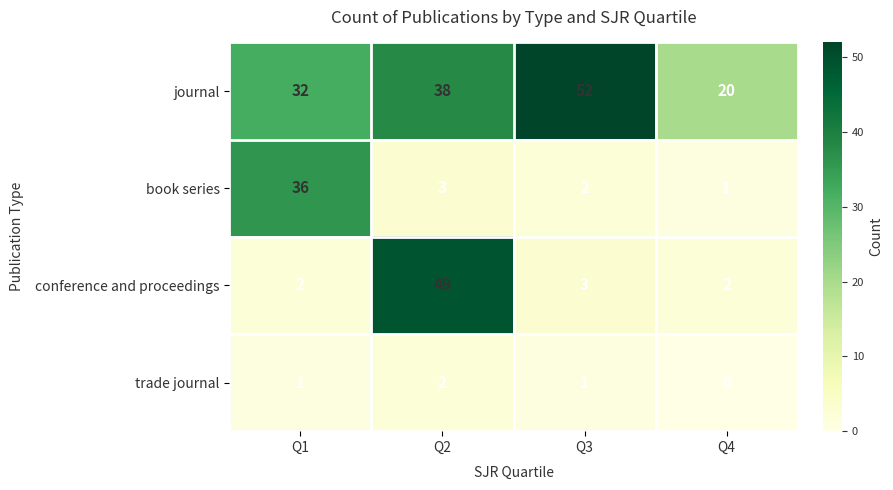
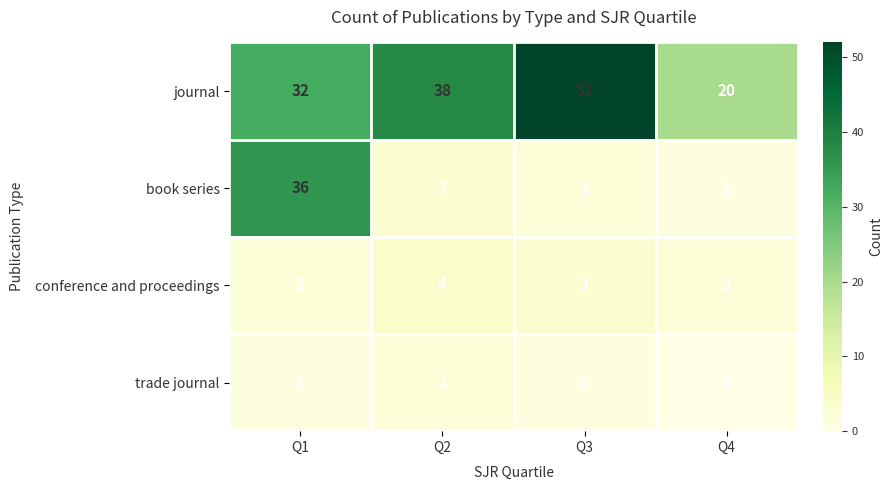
  {
    "journal": {
      "Q1": 32,
      "Q2": 38,
      "Q3": 52,
      "Q4": 20
    },
    "book series": {
      "Q1": 36
    },
    "conference and proceedings": {
-     "Q2": 49
+     "Q2": 4
    }
  }
